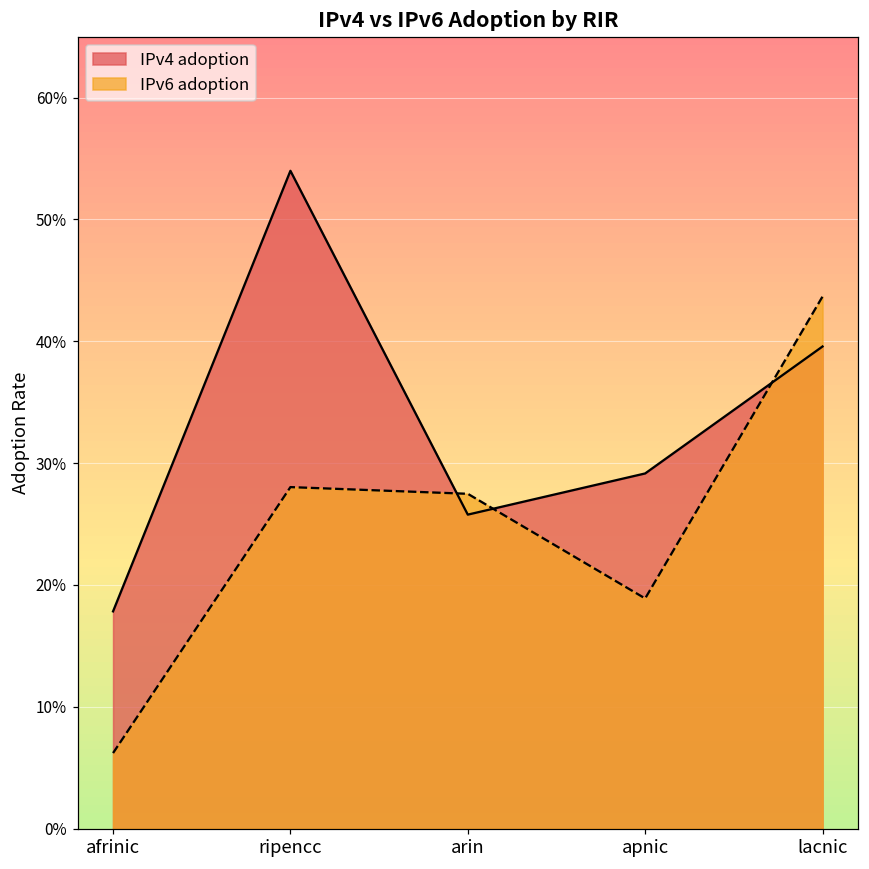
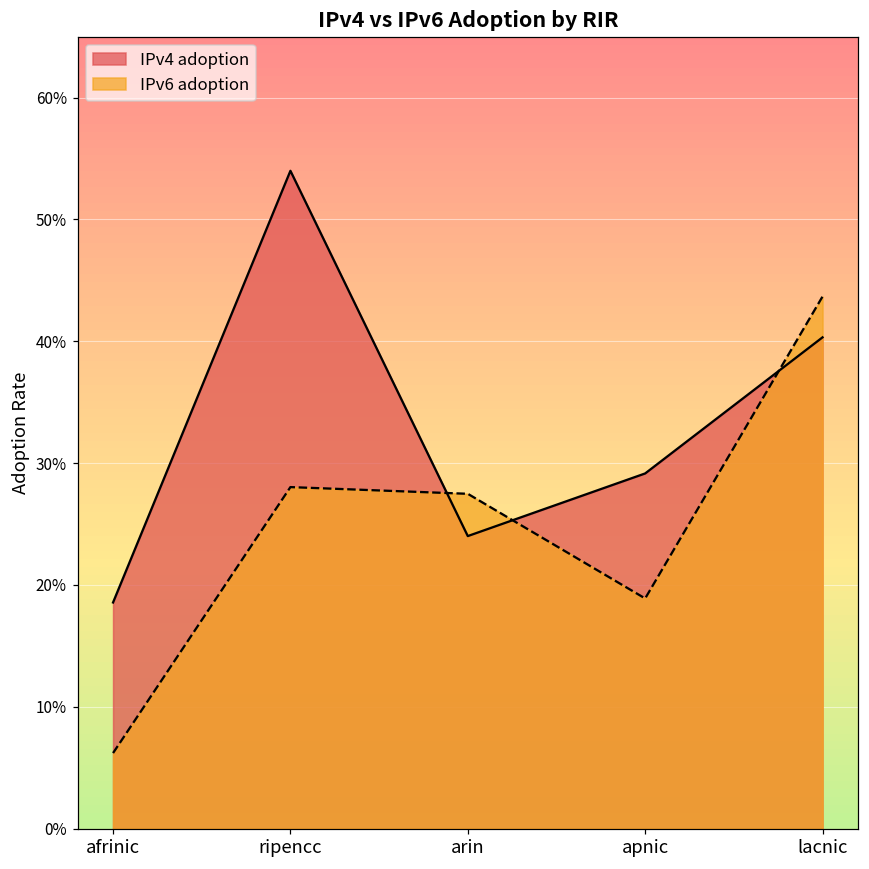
  {
    "IPv4 adoption": {
-     "afrinic": "17.8%",
+     "afrinic": "18.6%",
      "ripencc": "54.0%",
-     "arin": "25.8%",
+     "arin": "24.0%",
      "apnic": "29.2%",
-     "lacnic": "39.6%"
+     "lacnic": "40.3%"
    },
    "IPv6 adoption": {
      "afrinic": "6.2%",
      "ripencc": "28.0%",
      "arin": "27.5%",
      "apnic": "18.9%",
      "lacnic": "43.7%"
    }
  }
